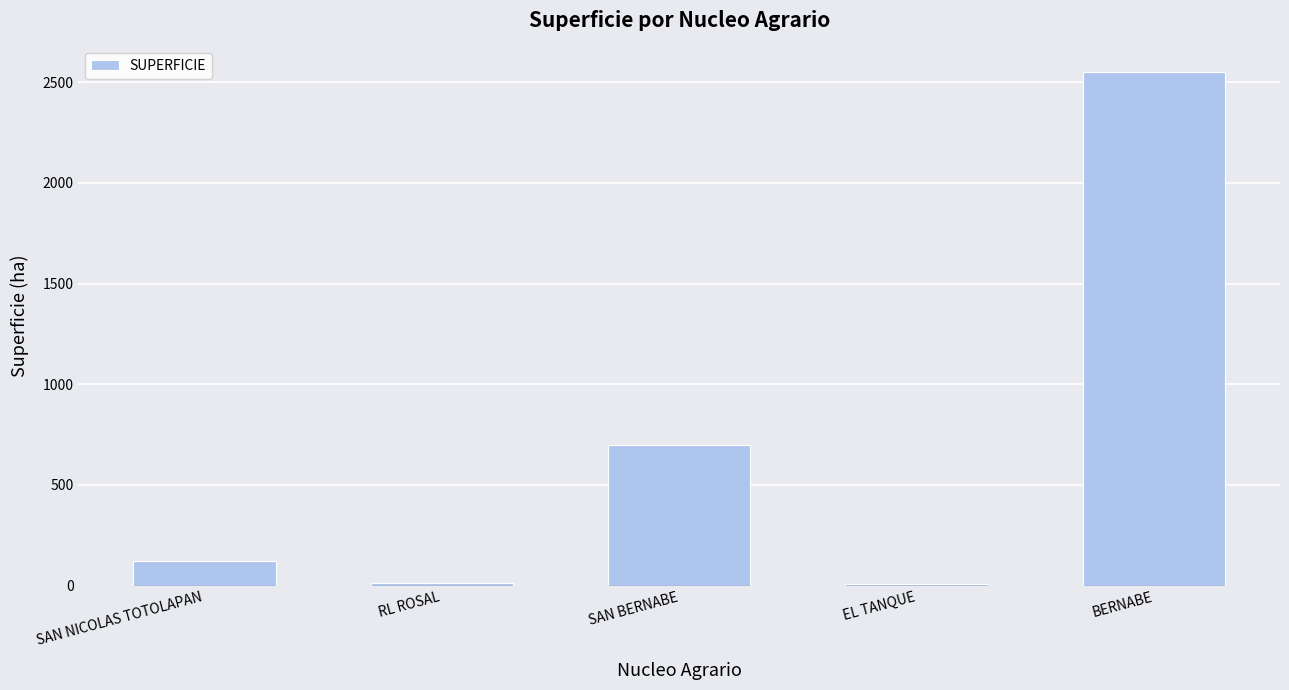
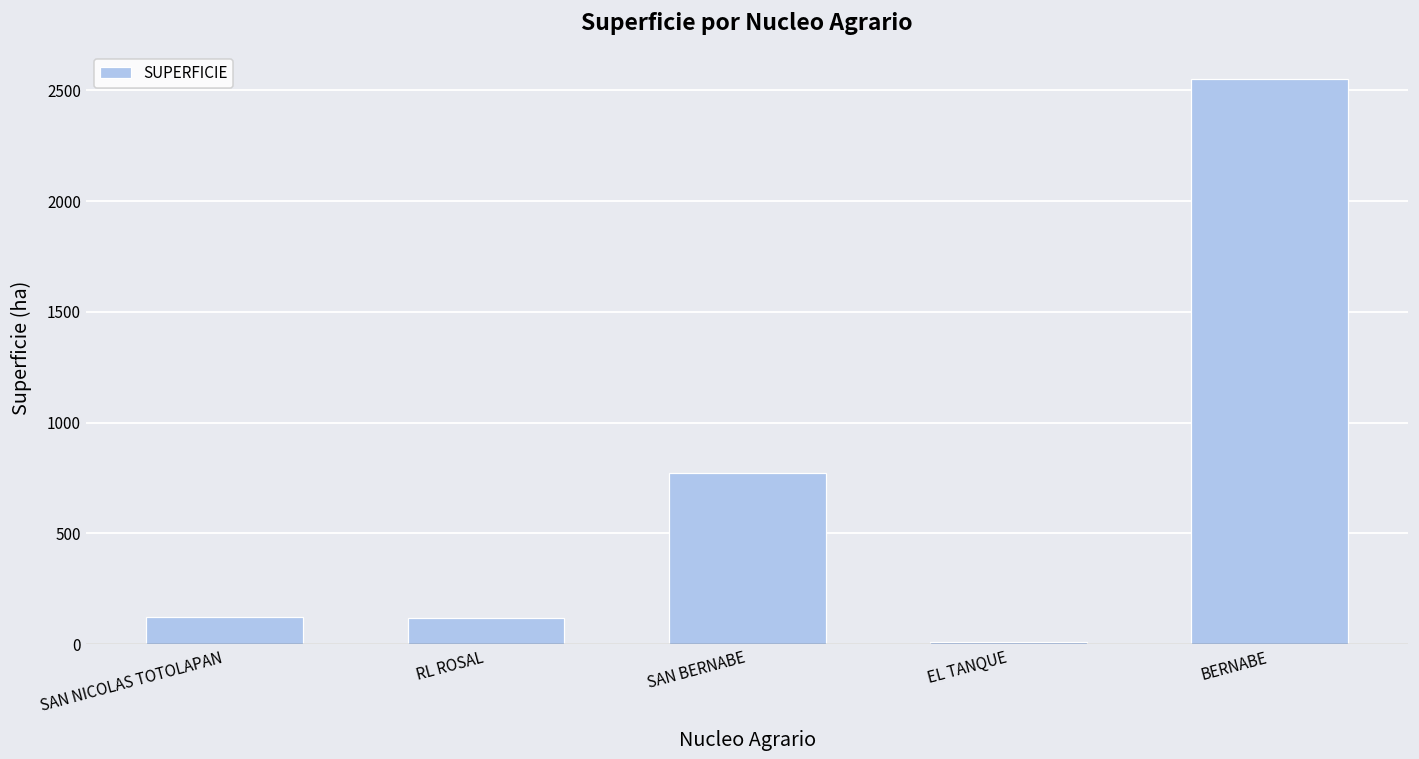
  {
    "SAN NICOLAS TOTOLAPAN": 120,
-   "RL ROSAL": 10,
-   "SAN BERNABE": 700,
+   "RL ROSAL": 120,
+   "SAN BERNABE": 770,
    "BERNABE": 2550
  }
